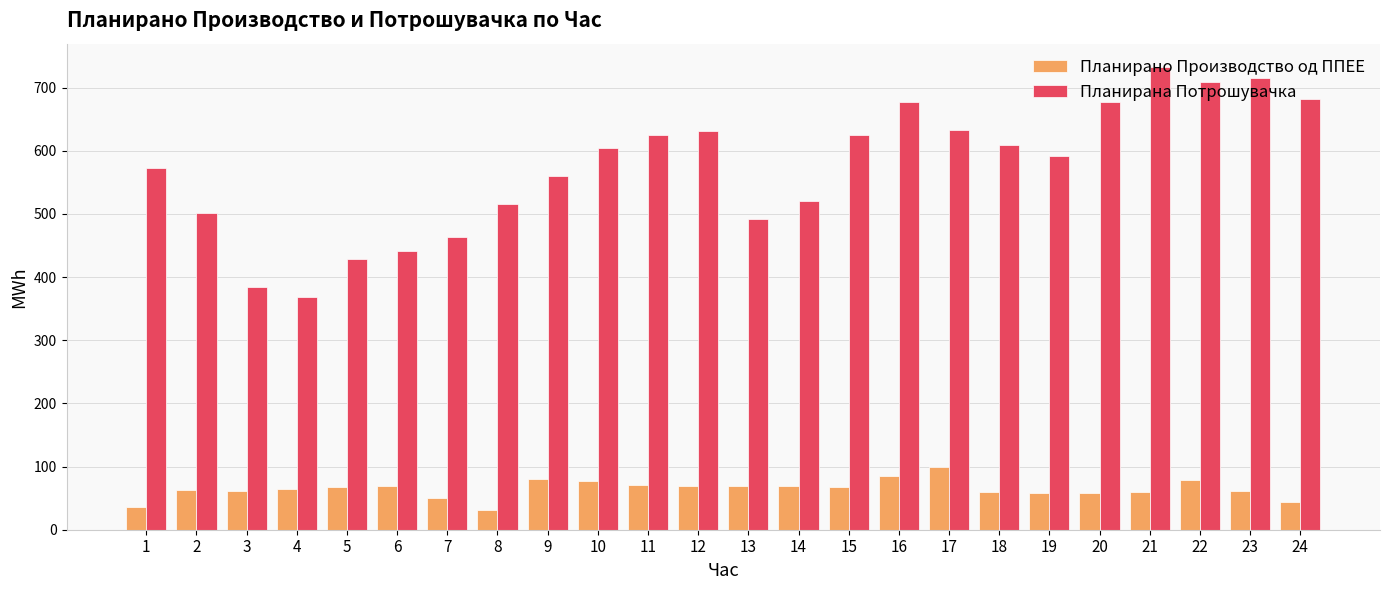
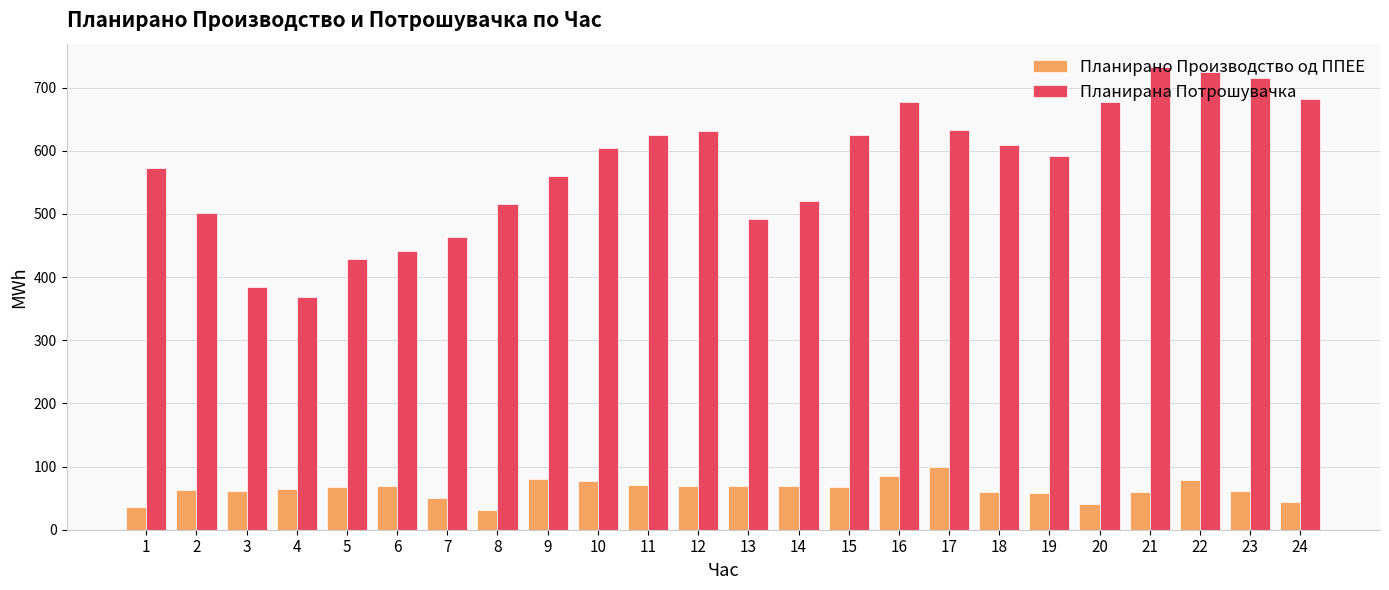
  {
    "Планирано Производство од ППЕЕ": {
      "1": 40,
      "2": 60,
      "3": 60,
      "4": 60,
      "5": 70,
      "6": 70,
      "7": 50,
      "8": 30,
      "9": 80,
      "10": 80,
      "11": 70,
      "12": 70,
      "13": 70,
      "14": 70,
      "15": 70,
      "16": 80,
      "17": 100,
      "18": 60,
      "19": 60,
-     "20": 60,
+     "20": 40,
      "21": 60,
      "22": 80,
      "23": 60,
      "24": 40
    },
    "Планирана Потрошувачка": {
      "1": 570,
      "2": 500,
      "3": 380,
      "4": 370,
      "5": 430,
      "6": 440,
      "7": 460,
      "8": 520,
      "9": 560,
      "10": 600,
      "11": 620,
      "12": 630,
      "13": 490,
      "14": 520,
      "15": 630,
      "16": 680,
      "17": 630,
      "18": 610,
      "19": 590,
      "20": 680,
      "21": 730,
-     "22": 710,
+     "22": 730,
      "23": 710,
      "24": 680
    }
  }
